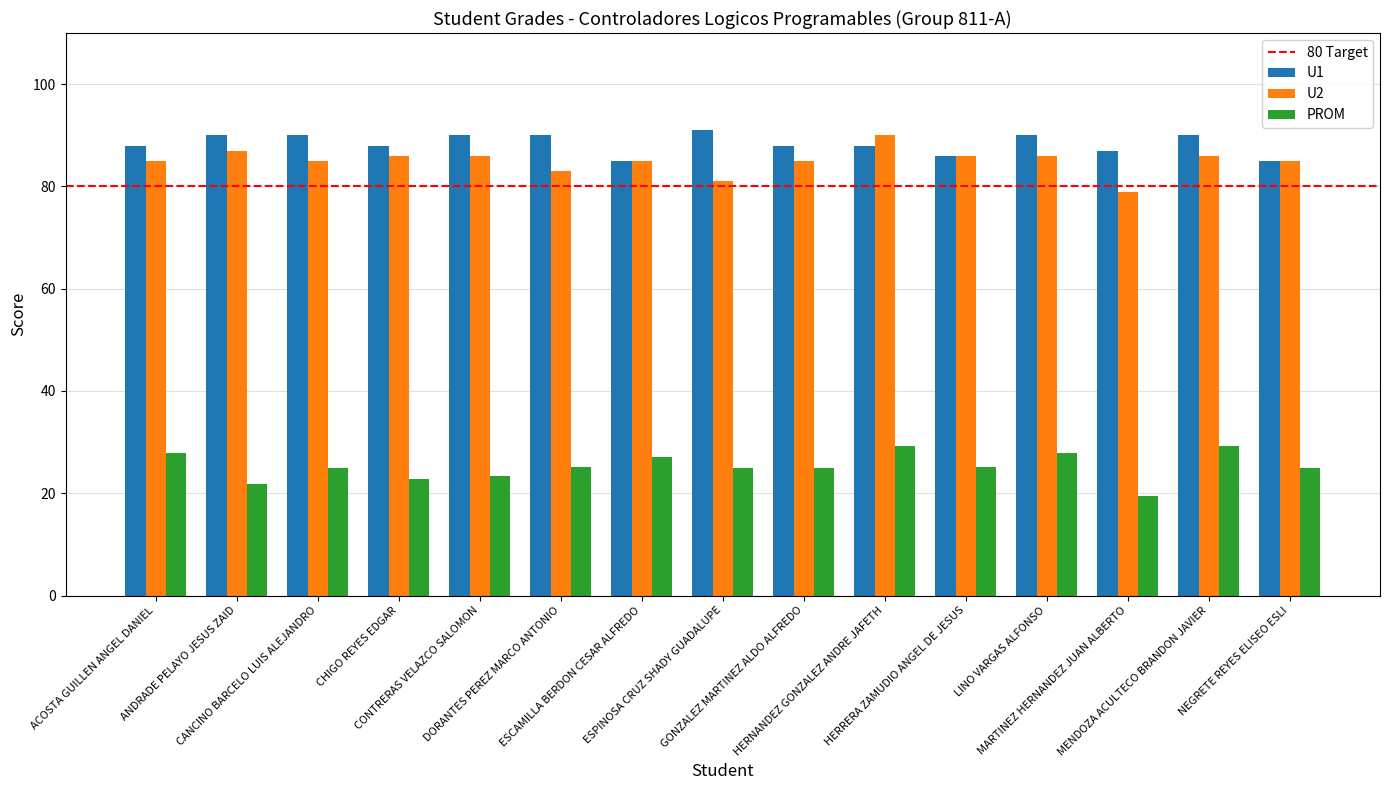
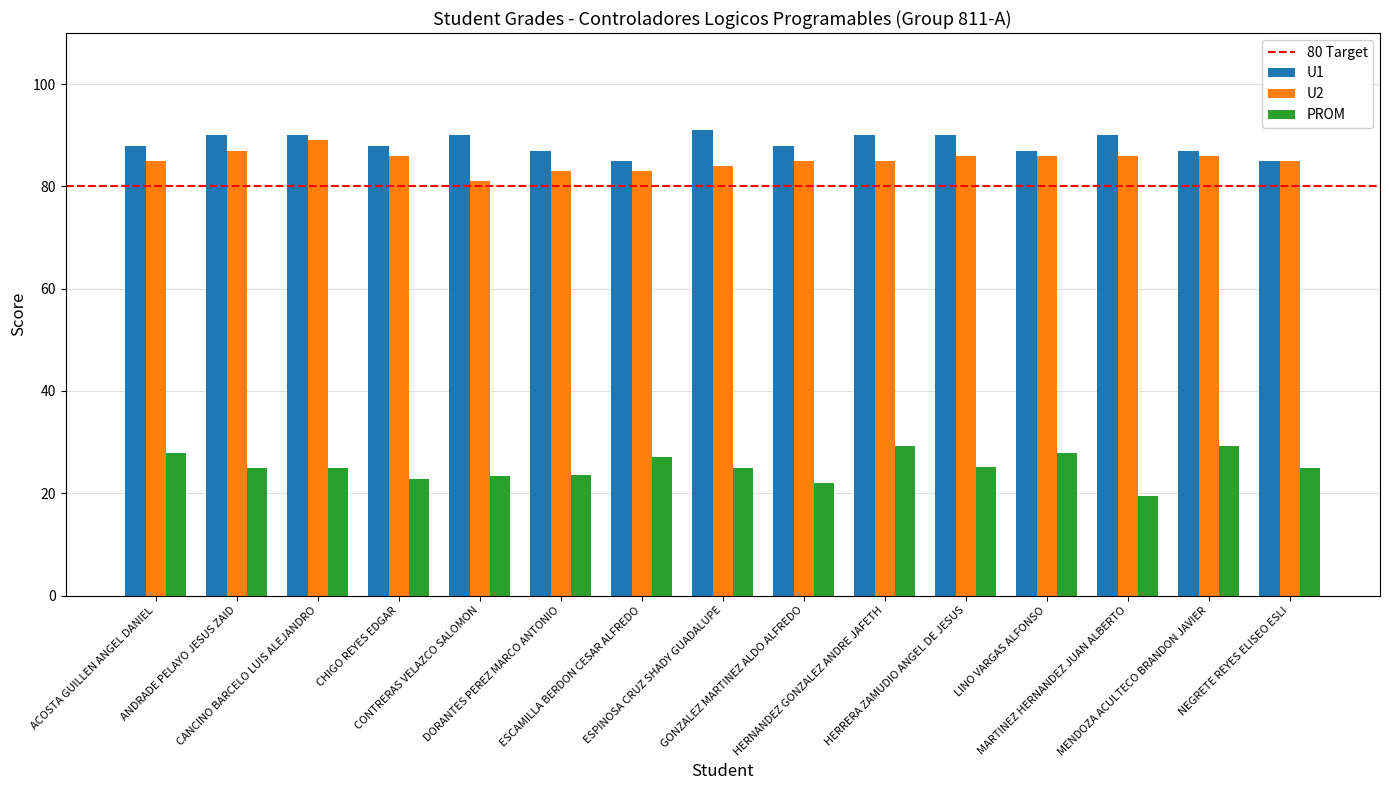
  {
    "U1": {
      "ACOSTA GUILLEN ANGEL DANIEL": 88,
      "ANDRADE PELAYO JESUS ZAID": 90,
      "CANCINO BARCELO LUIS ALEJANDRO": 90,
      "CHIGO REYES EDGAR": 88,
      "CONTRERAS VELAZCO SALOMON": 90,
-     "DORANTES PEREZ MARCO ANTONIO": 90,
+     "DORANTES PEREZ MARCO ANTONIO": 87,
      "ESCAMILLA BERDON CESAR ALFREDO": 85,
      "ESPINOSA CRUZ SHADY GUADALUPE": 91,
      "GONZALEZ MARTINEZ ALDO ALFREDO": 88,
-     "HERNANDEZ GONZALEZ ANDRE JAFETH": 88,
-     "HERRERA ZAMUDIO ANGEL DE JESUS": 86,
-     "LINO VARGAS ALFONSO": 90,
-     "MARTINEZ HERNANDEZ JUAN ALBERTO": 87,
-     "MENDOZA ACULTECO BRANDON JAVIER": 90,
+     "HERNANDEZ GONZALEZ ANDRE JAFETH": 90,
+     "HERRERA ZAMUDIO ANGEL DE JESUS": 90,
+     "LINO VARGAS ALFONSO": 87,
+     "MARTINEZ HERNANDEZ JUAN ALBERTO": 90,
+     "MENDOZA ACULTECO BRANDON JAVIER": 87,
      "NEGRETE REYES ELISEO ESLI": 85
    },
    "U2": {
      "ACOSTA GUILLEN ANGEL DANIEL": 85,
      "ANDRADE PELAYO JESUS ZAID": 87,
-     "CANCINO BARCELO LUIS ALEJANDRO": 85,
+     "CANCINO BARCELO LUIS ALEJANDRO": 89,
      "CHIGO REYES EDGAR": 86,
-     "CONTRERAS VELAZCO SALOMON": 86,
+     "CONTRERAS VELAZCO SALOMON": 81,
      "DORANTES PEREZ MARCO ANTONIO": 83,
-     "ESCAMILLA BERDON CESAR ALFREDO": 85,
-     "ESPINOSA CRUZ SHADY GUADALUPE": 81,
+     "ESCAMILLA BERDON CESAR ALFREDO": 83,
+     "ESPINOSA CRUZ SHADY GUADALUPE": 84,
      "GONZALEZ MARTINEZ ALDO ALFREDO": 85,
-     "HERNANDEZ GONZALEZ ANDRE JAFETH": 90,
+     "HERNANDEZ GONZALEZ ANDRE JAFETH": 85,
      "HERRERA ZAMUDIO ANGEL DE JESUS": 86,
      "LINO VARGAS ALFONSO": 86,
-     "MARTINEZ HERNANDEZ JUAN ALBERTO": 79,
+     "MARTINEZ HERNANDEZ JUAN ALBERTO": 86,
      "MENDOZA ACULTECO BRANDON JAVIER": 86,
      "NEGRETE REYES ELISEO ESLI": 85
    },
    "PROM": {
      "ACOSTA GUILLEN ANGEL DANIEL": 28,
-     "ANDRADE PELAYO JESUS ZAID": 22,
+     "ANDRADE PELAYO JESUS ZAID": 25,
      "CANCINO BARCELO LUIS ALEJANDRO": 25,
      "CHIGO REYES EDGAR": 23,
      "CONTRERAS VELAZCO SALOMON": 23,
-     "DORANTES PEREZ MARCO ANTONIO": 25,
+     "DORANTES PEREZ MARCO ANTONIO": 24,
      "ESCAMILLA BERDON CESAR ALFREDO": 27,
      "ESPINOSA CRUZ SHADY GUADALUPE": 25,
-     "GONZALEZ MARTINEZ ALDO ALFREDO": 25,
+     "GONZALEZ MARTINEZ ALDO ALFREDO": 22,
      "HERNANDEZ GONZALEZ ANDRE JAFETH": 29,
      "HERRERA ZAMUDIO ANGEL DE JESUS": 25,
      "LINO VARGAS ALFONSO": 28,
      "MARTINEZ HERNANDEZ JUAN ALBERTO": 19,
      "MENDOZA ACULTECO BRANDON JAVIER": 29,
      "NEGRETE REYES ELISEO ESLI": 25
    }
  }
